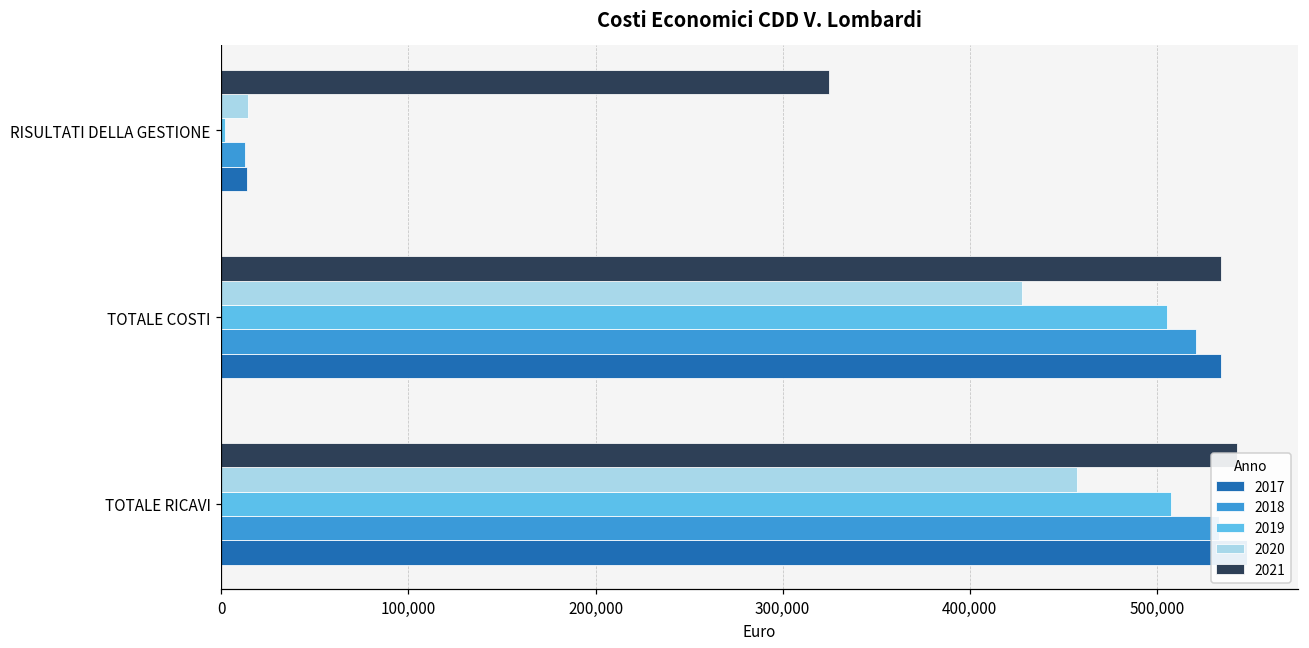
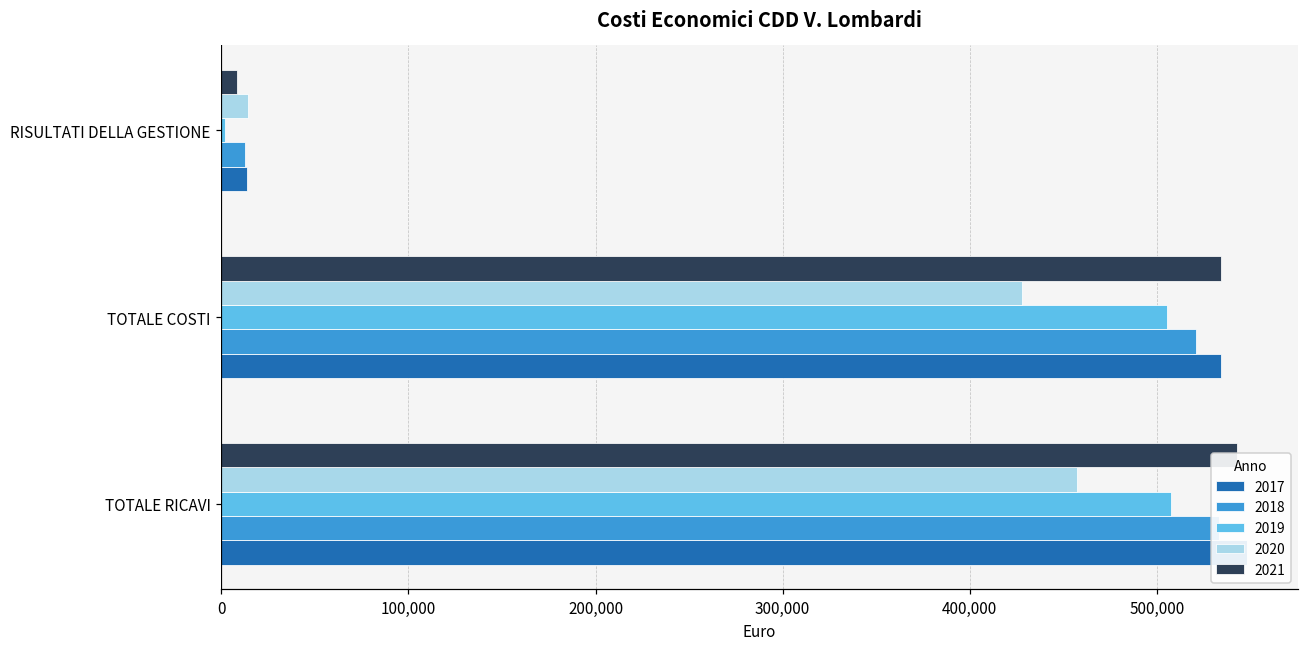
  {
    "2017": {
      "RISULTATI DELLA GESTIONE": "14,000",
      "TOTALE COSTI": "534,000"
    },
    "2020": {
      "RISULTATI DELLA GESTIONE": "15,000",
      "TOTALE COSTI": "428,000",
      "TOTALE RICAVI": "457,000"
    },
    "2021": {
-     "RISULTATI DELLA GESTIONE": "325,000",
+     "RISULTATI DELLA GESTIONE": "9,000",
      "TOTALE COSTI": "534,000"
    }
  }
